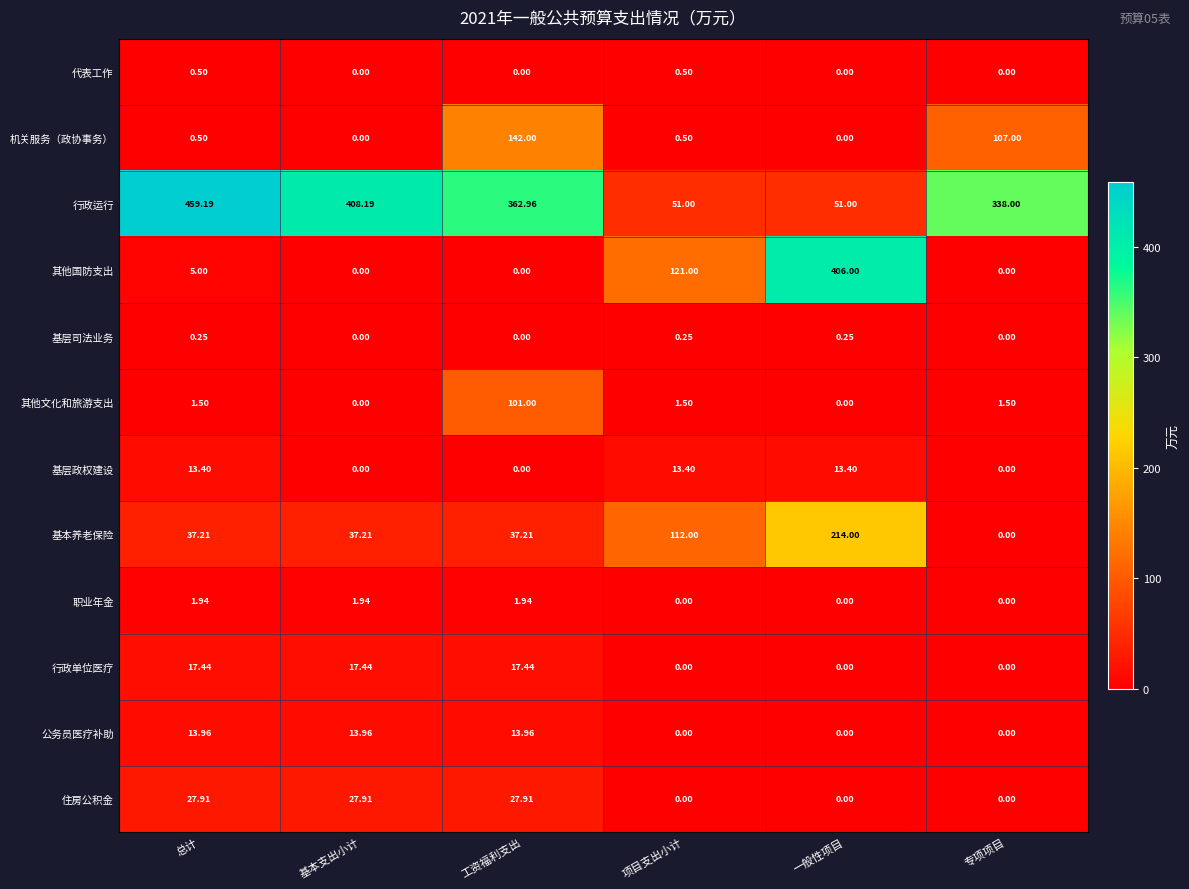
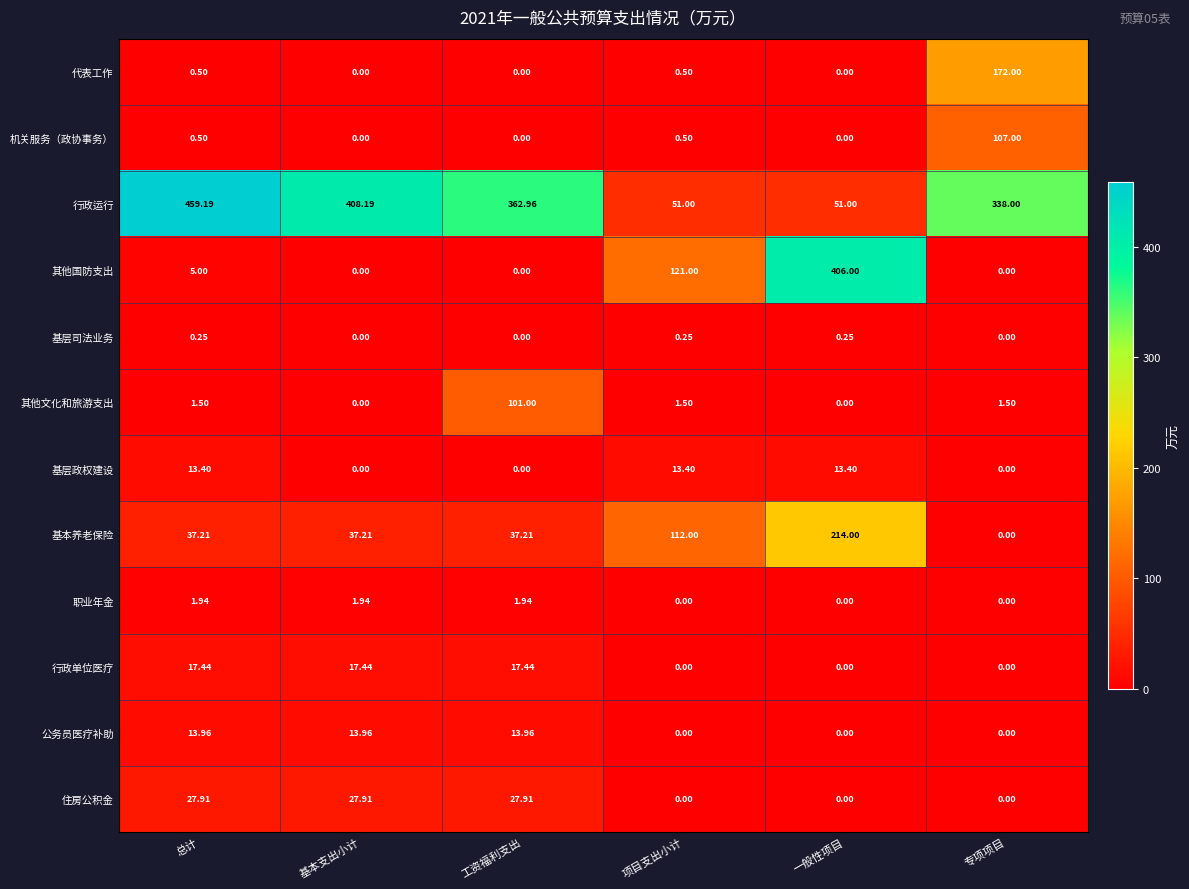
  {
    "代表工作": {
      "总计": 0.50,
      "基本支出小计": 0.00,
      "工资福利支出": 0.00,
      "项目支出小计": 0.50,
      "一般性项目": 0.00,
-     "专项项目": 0.00
+     "专项项目": 172.00
    },
    "机关服务（政协事务）": {
      "总计": 0.50,
      "基本支出小计": 0.00,
-     "工资福利支出": 142.00,
+     "工资福利支出": 0.00,
      "项目支出小计": 0.50,
      "一般性项目": 0.00,
      "专项项目": 107.00
    },
    "行政运行": {
      "总计": 459.19,
      "基本支出小计": 408.19,
      "工资福利支出": 362.96,
      "项目支出小计": 51.00,
      "一般性项目": 51.00,
      "专项项目": 338.00
    },
    "其他国防支出": {
      "总计": 5.00,
      "基本支出小计": 0.00,
      "工资福利支出": 0.00,
      "项目支出小计": 121.00,
      "一般性项目": 406.00,
      "专项项目": 0.00
    },
    "基层司法业务": {
      "总计": 0.25,
      "基本支出小计": 0.00,
      "工资福利支出": 0.00,
      "项目支出小计": 0.25,
      "一般性项目": 0.25,
      "专项项目": 0.00
    },
    "其他文化和旅游支出": {
      "总计": 1.50,
      "基本支出小计": 0.00,
      "工资福利支出": 101.00,
      "项目支出小计": 1.50,
      "一般性项目": 0.00,
      "专项项目": 1.50
    },
    "基层政权建设": {
      "总计": 13.40,
      "基本支出小计": 0.00,
      "工资福利支出": 0.00,
      "项目支出小计": 13.40,
      "一般性项目": 13.40,
      "专项项目": 0.00
    },
    "基本养老保险": {
      "总计": 37.21,
      "基本支出小计": 37.21,
      "工资福利支出": 37.21,
      "项目支出小计": 112.00,
      "一般性项目": 214.00,
      "专项项目": 0.00
    },
    "职业年金": {
      "总计": 1.94,
      "基本支出小计": 1.94,
      "工资福利支出": 1.94,
      "项目支出小计": 0.00,
      "一般性项目": 0.00,
      "专项项目": 0.00
    },
    "行政单位医疗": {
      "总计": 17.44,
      "基本支出小计": 17.44,
      "工资福利支出": 17.44,
      "项目支出小计": 0.00,
      "一般性项目": 0.00,
      "专项项目": 0.00
    },
    "公务员医疗补助": {
      "总计": 13.96,
      "基本支出小计": 13.96,
      "工资福利支出": 13.96,
      "项目支出小计": 0.00,
      "一般性项目": 0.00,
      "专项项目": 0.00
    },
    "住房公积金": {
      "总计": 27.91,
      "基本支出小计": 27.91,
      "工资福利支出": 27.91,
      "项目支出小计": 0.00,
      "一般性项目": 0.00,
      "专项项目": 0.00
    }
  }
